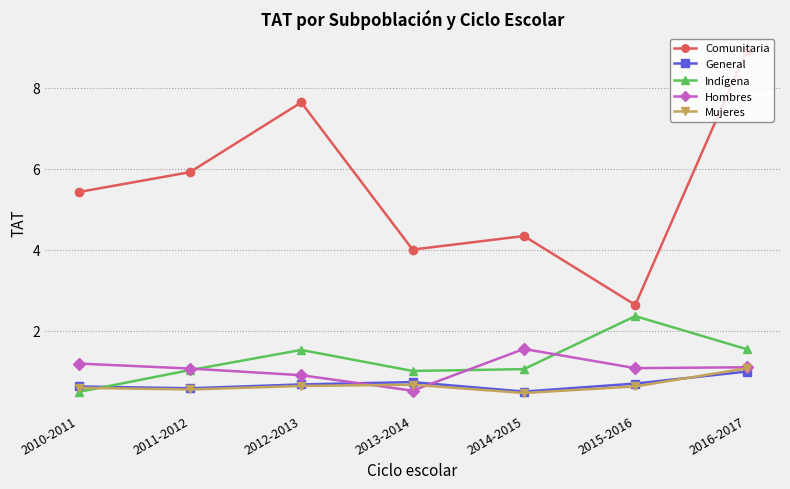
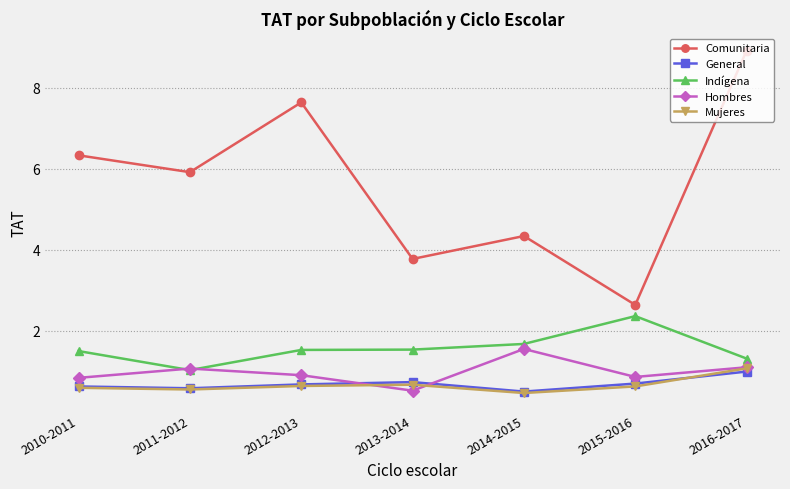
  {
    "Comunitaria": {
-     "2010-2011": 5.4,
+     "2010-2011": 6.3,
      "2011-2012": 5.9,
      "2012-2013": 7.6,
-     "2013-2014": 4.0,
+     "2013-2014": 3.8,
      "2014-2015": 4.3,
      "2015-2016": 2.6
    },
    "General": {
      "2013-2014": 0.7,
      "2015-2016": 0.7,
      "2016-2017": 1.0
    },
    "Indígena": {
-     "2010-2011": 0.5,
+     "2010-2011": 1.5,
      "2012-2013": 1.5,
-     "2013-2014": 1.0,
-     "2014-2015": 1.0,
+     "2013-2014": 1.5,
+     "2014-2015": 1.7,
      "2015-2016": 2.4,
-     "2016-2017": 1.5
+     "2016-2017": 1.3
    },
    "Hombres": {
-     "2010-2011": 1.2,
+     "2010-2011": 0.8,
      "2012-2013": 0.9,
      "2013-2014": 0.5,
      "2014-2015": 1.5,
-     "2015-2016": 1.1
+     "2015-2016": 0.9
    },
    "Mujeres": {
      "2013-2014": 0.7,
      "2015-2016": 0.6
    }
  }
